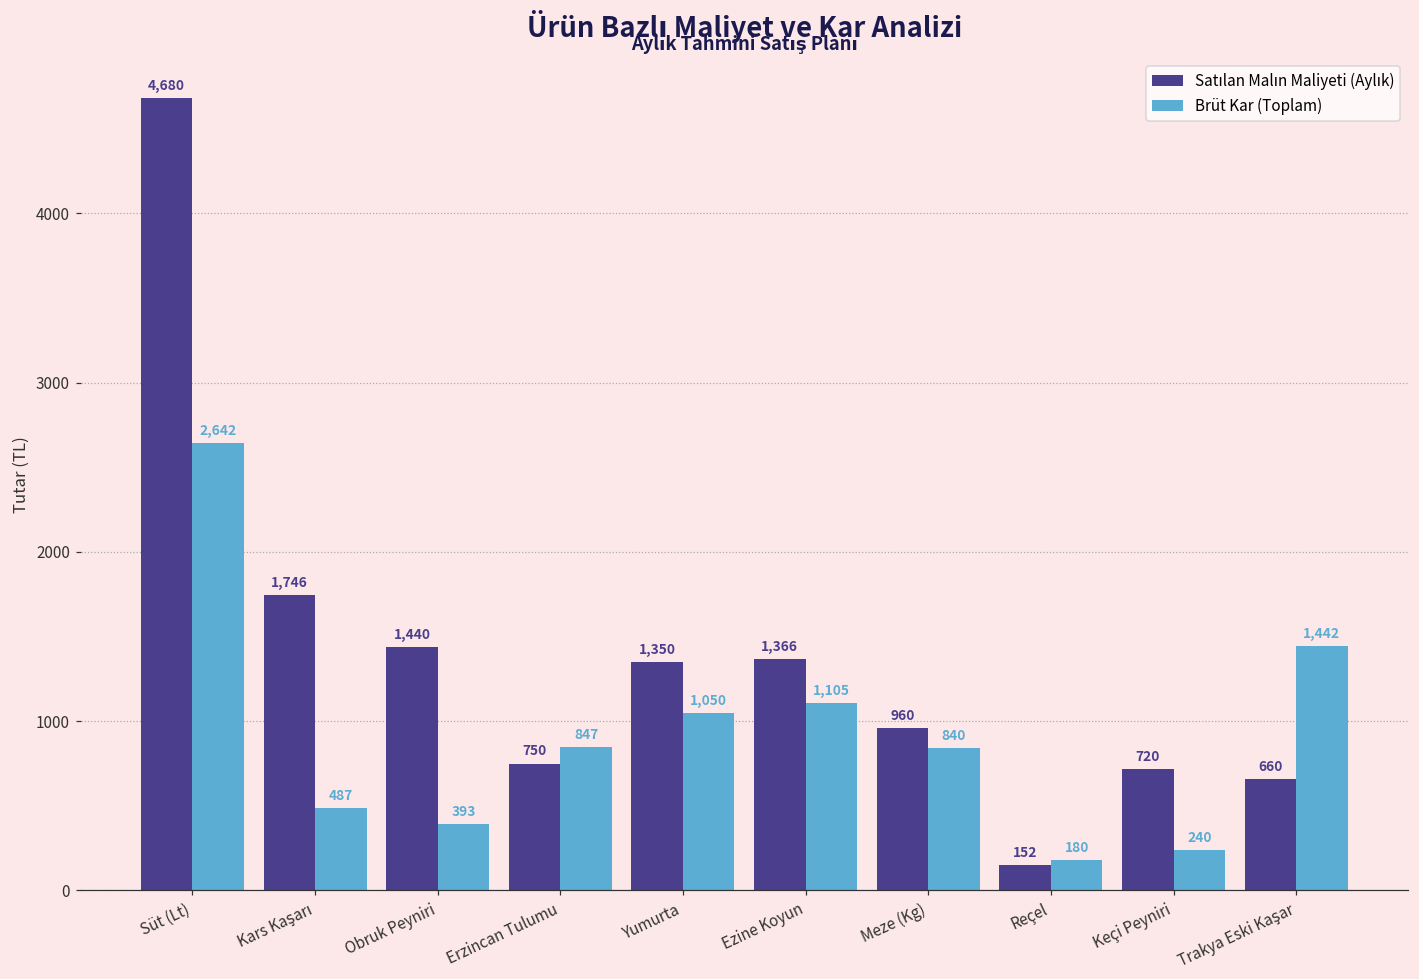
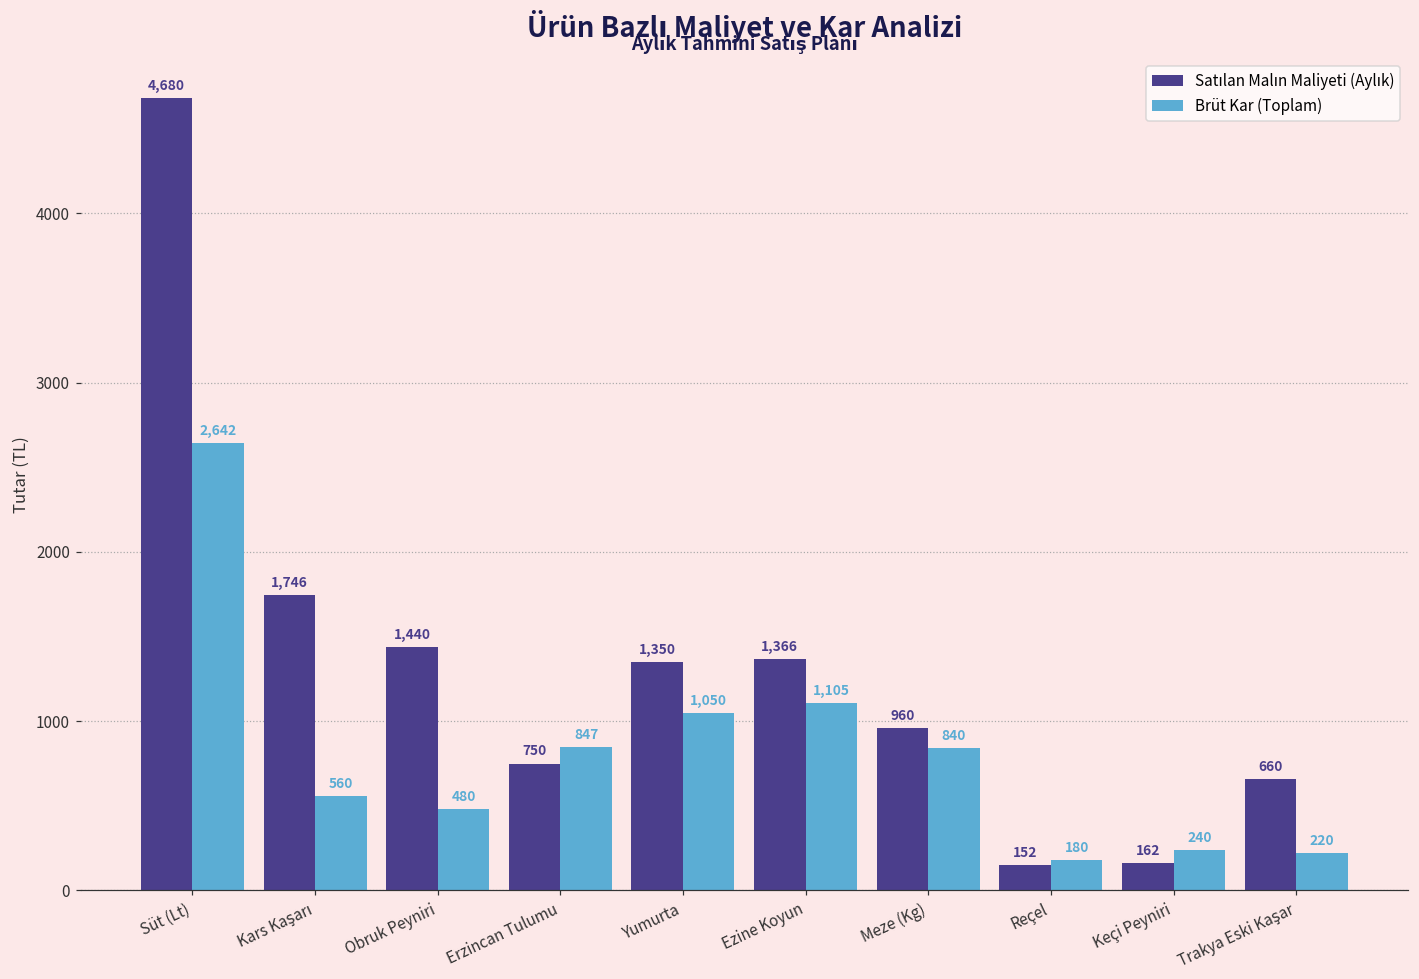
  {
    "Satılan Malın Maliyeti (Aylık)": {
      "Süt (Lt)": "4,680",
      "Kars Kaşarı": "1,746",
      "Obruk Peyniri": "1,440",
      "Erzincan Tulumu": "750",
      "Yumurta": "1,350",
      "Ezine Koyun": "1,366",
      "Meze (Kg)": "960",
      "Reçel": "152",
-     "Keçi Peyniri": "720",
+     "Keçi Peyniri": "162",
      "Trakya Eski Kaşar": "660"
    },
    "Brüt Kar (Toplam)": {
      "Süt (Lt)": "2,642",
-     "Kars Kaşarı": "487",
-     "Obruk Peyniri": "393",
+     "Kars Kaşarı": "560",
+     "Obruk Peyniri": "480",
      "Erzincan Tulumu": "847",
      "Yumurta": "1,050",
      "Ezine Koyun": "1,105",
      "Meze (Kg)": "840",
      "Reçel": "180",
      "Keçi Peyniri": "240",
-     "Trakya Eski Kaşar": "1,442"
+     "Trakya Eski Kaşar": "220"
    }
  }
